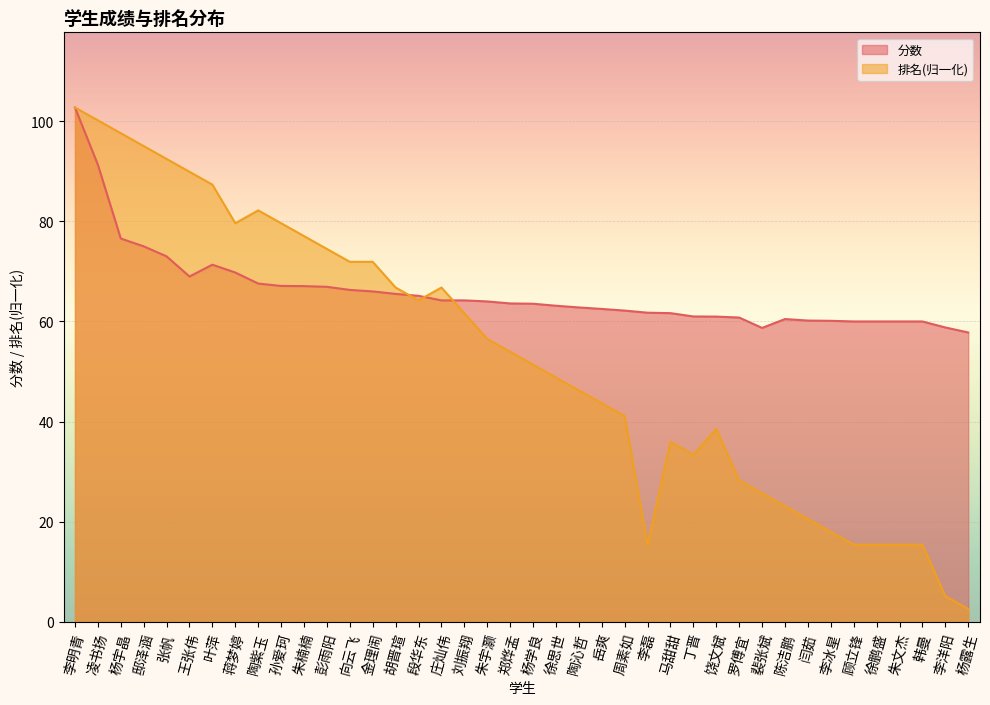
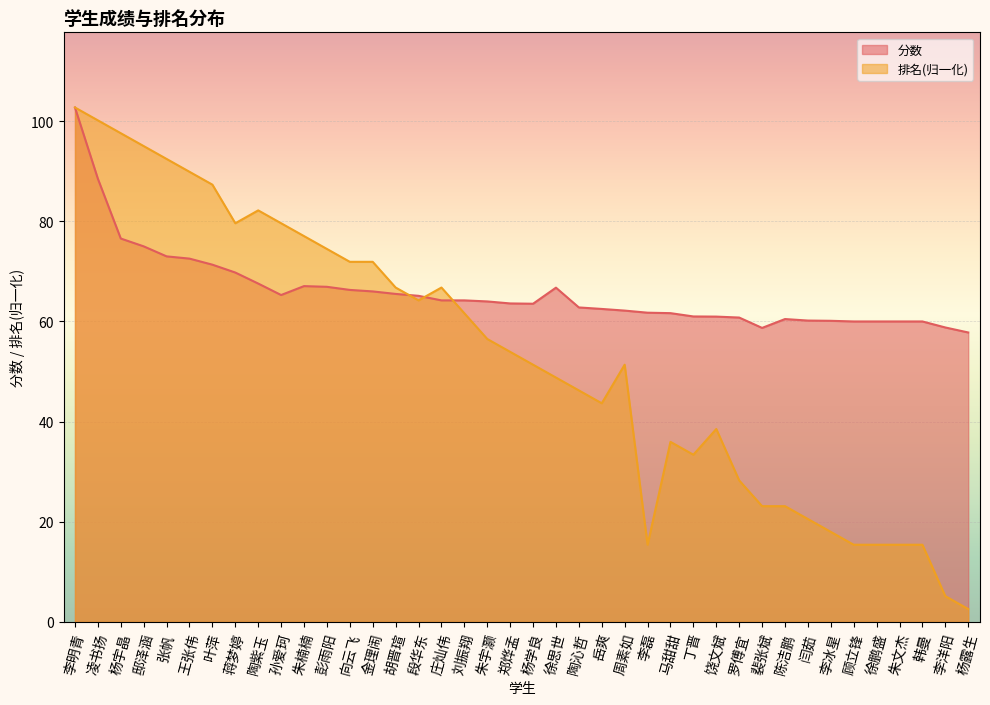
  {
    "分数": {
-     "凌书扬": 91,
+     "凌书扬": 89,
      "杨宇晶": 77,
      "邸泽涵": 75,
      "张帆": 73,
-     "王张伟": 69,
+     "王张伟": 73,
      "叶萍": 71,
      "蒋梦婷": 70,
      "陶紫玉": 68,
-     "孙爱珂": 67,
+     "孙爱珂": 65,
      "朱楠楠": 67,
      "彭雨阳": 67,
      "向云飞": 66,
      "金理闹": 66,
      "胡晋瑄": 66,
      "段华东": 65,
      "庄灿伟": 64,
      "刘振翔": 64,
      "朱宇灏": 64,
      "郑烨孟": 64,
      "杨学良": 64,
-     "徐思世": 63,
+     "徐思世": 67,
      "陶沁哲": 63,
      "岳爽": 63,
      "周素如": 62,
      "李磊": 62,
      "马甜甜": 62,
      "丁晋": 61,
      "饶文斌": 61,
      "罗傅宜": 61,
      "裴张斌": 59,
      "陈洁鹏": 60,
      "闫茹": 60,
      "李冰星": 60,
      "顾立锋": 60,
      "徐鹏盛": 60,
      "朱文杰": 60,
      "韩曼": 60,
      "李洋阳": 59,
      "杨露生": 58
    },
    "排名(归一化)": {
      "凌书扬": 100,
      "杨宇晶": 98,
      "邸泽涵": 95,
      "张帆": 92,
      "王张伟": 90,
      "叶萍": 87,
      "蒋梦婷": 80,
      "陶紫玉": 82,
      "孙爱珂": 80,
      "朱楠楠": 77,
      "彭雨阳": 74,
      "向云飞": 72,
      "金理闹": 72,
      "胡晋瑄": 67,
      "段华东": 64,
      "庄灿伟": 67,
      "刘振翔": 62,
      "朱宇灏": 57,
      "郑烨孟": 54,
      "杨学良": 51,
      "徐思世": 49,
      "陶沁哲": 46,
      "岳爽": 44,
-     "周素如": 41,
+     "周素如": 51,
      "李磊": 15,
      "马甜甜": 36,
      "丁晋": 33,
      "饶文斌": 39,
      "罗傅宜": 28,
-     "裴张斌": 26,
+     "裴张斌": 23,
      "陈洁鹏": 23,
      "闫茹": 21,
      "李冰星": 18,
      "顾立锋": 15,
      "徐鹏盛": 15,
      "朱文杰": 15,
      "韩曼": 15,
      "李洋阳": 5,
      "杨露生": 3
    }
  }
